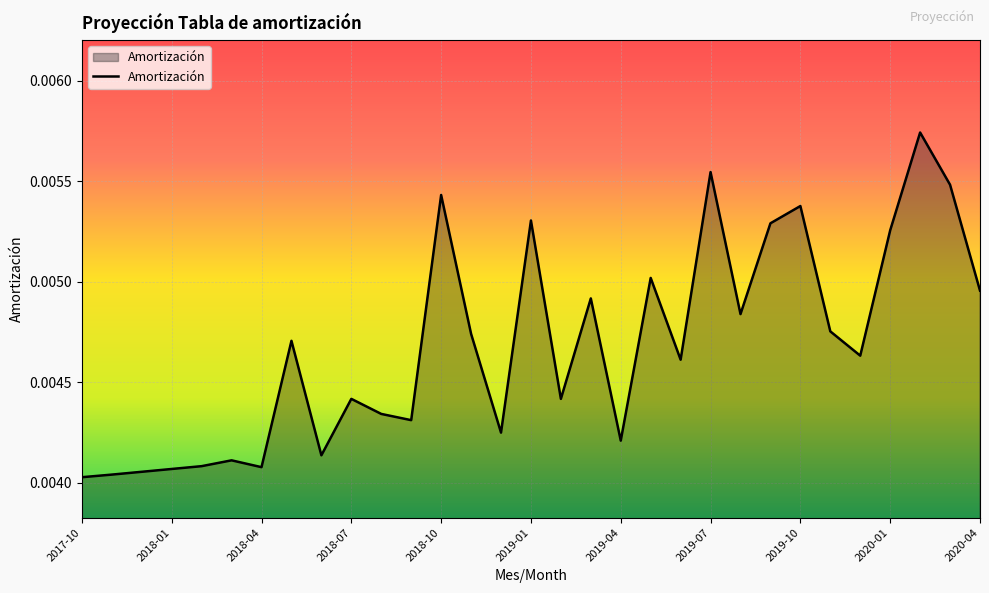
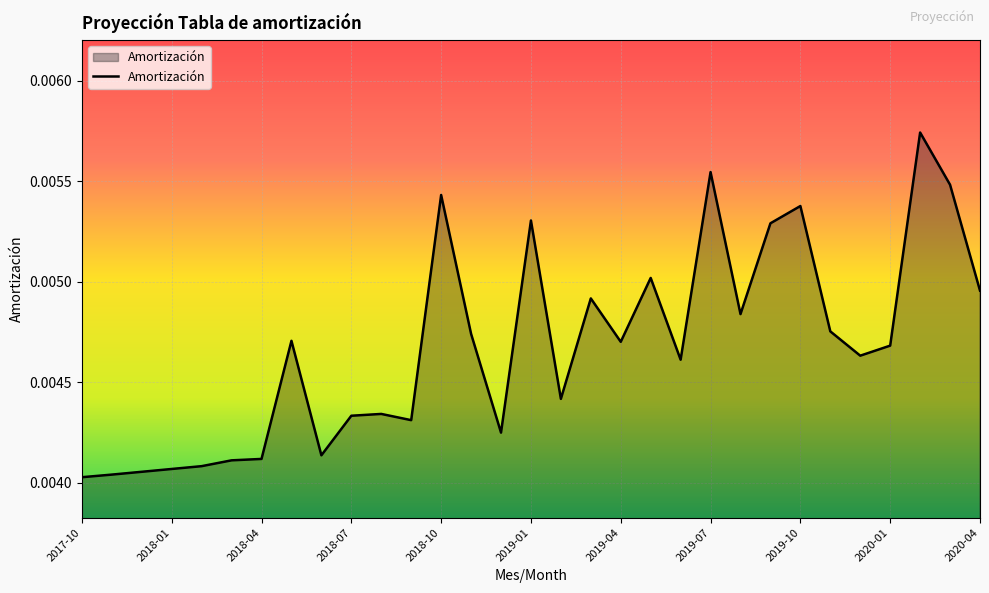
  {
    "2017-10": 0.00403,
    "2018-01": 0.00407,
-   "2018-04": 0.00408,
-   "2018-07": 0.00442,
+   "2018-04": 0.00412,
+   "2018-07": 0.00433,
    "2018-10": 0.00543,
    "2019-01": 0.00531,
-   "2019-04": 0.00421,
+   "2019-04": 0.00470,
    "2019-07": 0.00555,
    "2019-10": 0.00538,
-   "2020-01": 0.00526,
+   "2020-01": 0.00468,
    "2020-04": 0.00496
  }
